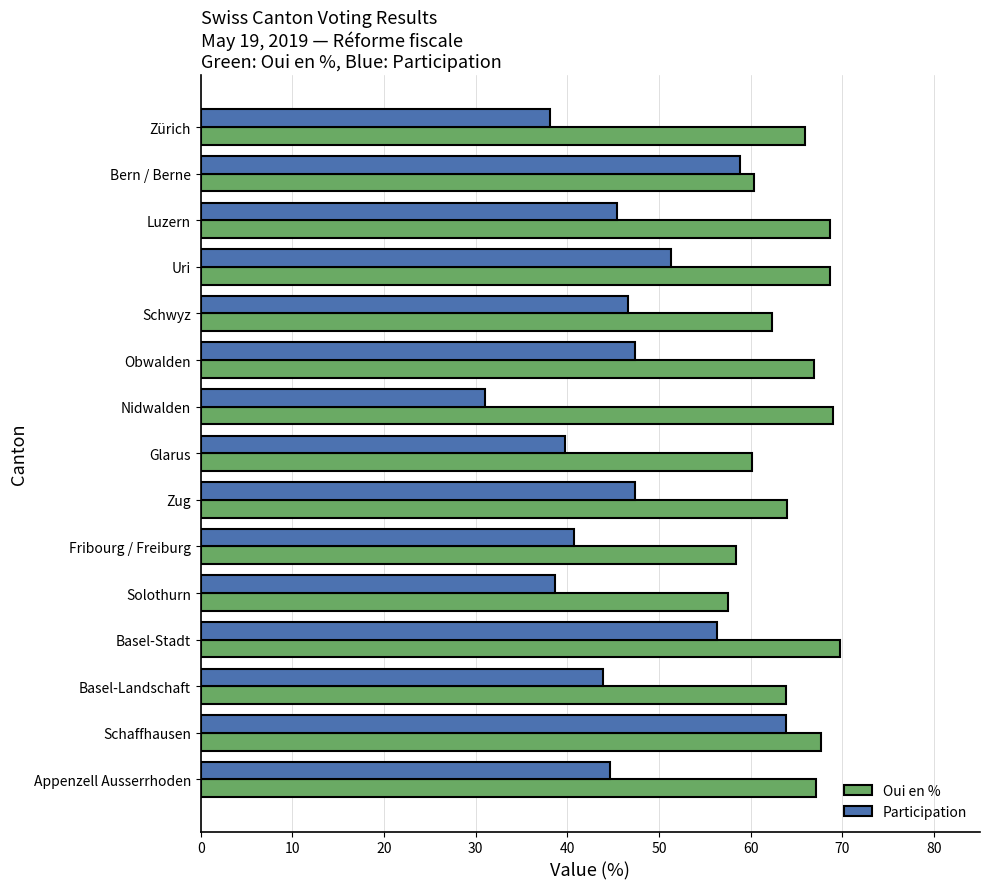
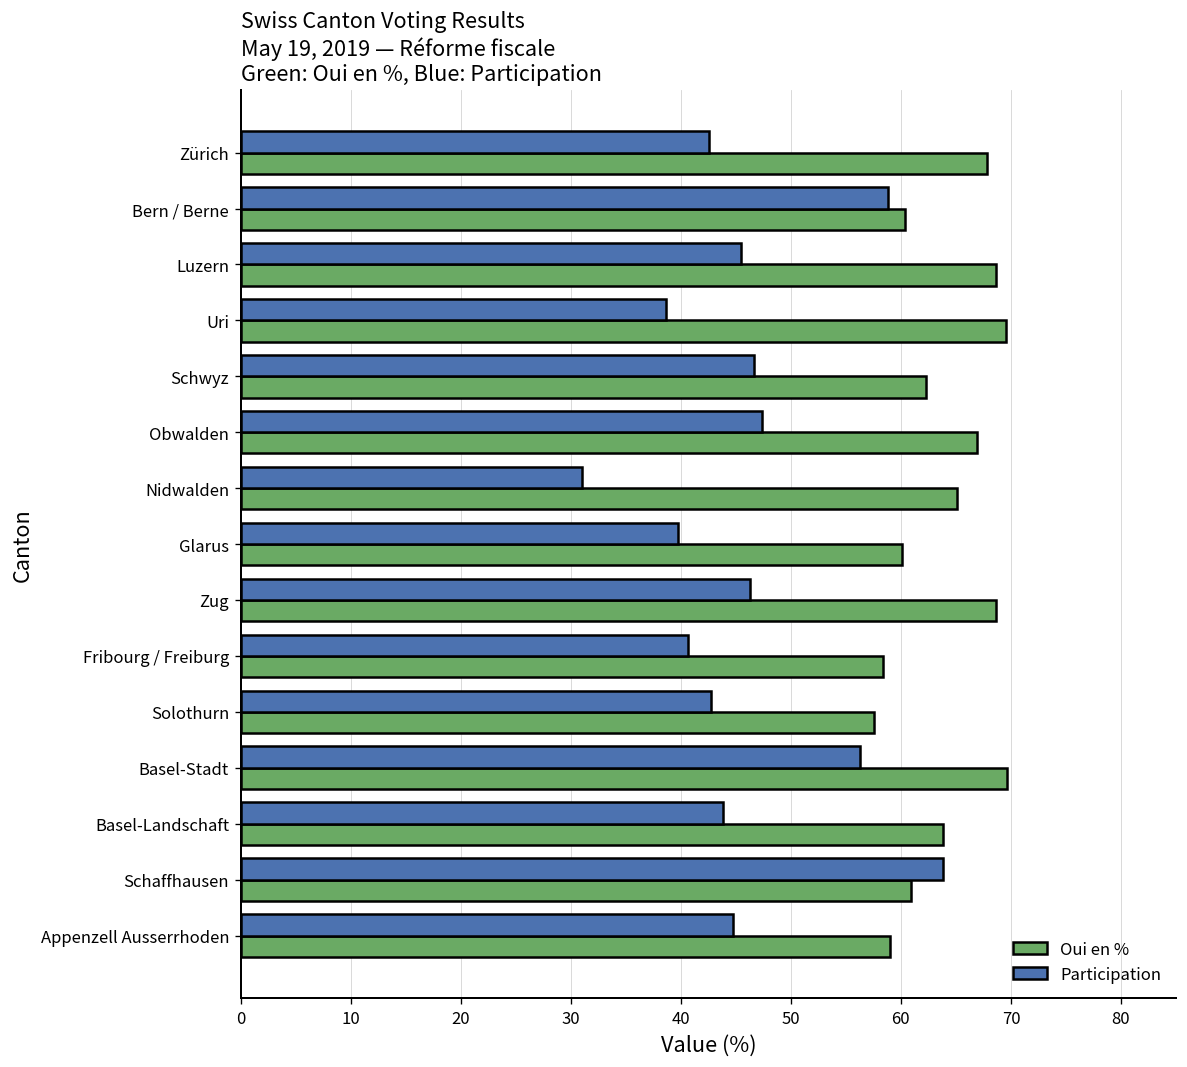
  {
    "Oui en %": {
-     "Zürich": 66,
+     "Zürich": 68,
      "Bern / Berne": 60,
      "Luzern": 69,
-     "Uri": 69,
+     "Uri": 70,
      "Schwyz": 62,
      "Obwalden": 67,
-     "Nidwalden": 69,
+     "Nidwalden": 65,
      "Glarus": 60,
-     "Zug": 64,
+     "Zug": 69,
      "Fribourg / Freiburg": 58,
      "Solothurn": 58,
      "Basel-Stadt": 70,
      "Basel-Landschaft": 64,
-     "Schaffhausen": 68,
-     "Appenzell Ausserrhoden": 67
+     "Schaffhausen": 61,
+     "Appenzell Ausserrhoden": 59
    },
    "Participation": {
-     "Zürich": 38,
+     "Zürich": 43,
      "Bern / Berne": 59,
      "Luzern": 45,
-     "Uri": 51,
+     "Uri": 39,
      "Schwyz": 47,
      "Obwalden": 47,
      "Nidwalden": 31,
      "Glarus": 40,
-     "Zug": 47,
+     "Zug": 46,
      "Fribourg / Freiburg": 41,
-     "Solothurn": 39,
+     "Solothurn": 43,
      "Basel-Stadt": 56,
      "Basel-Landschaft": 44,
      "Schaffhausen": 64,
      "Appenzell Ausserrhoden": 45
    }
  }
